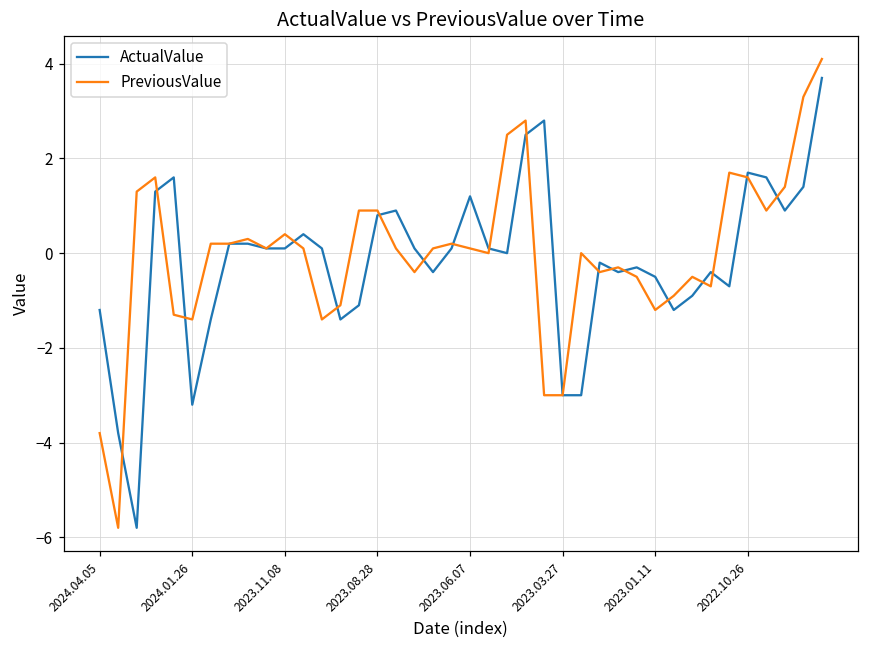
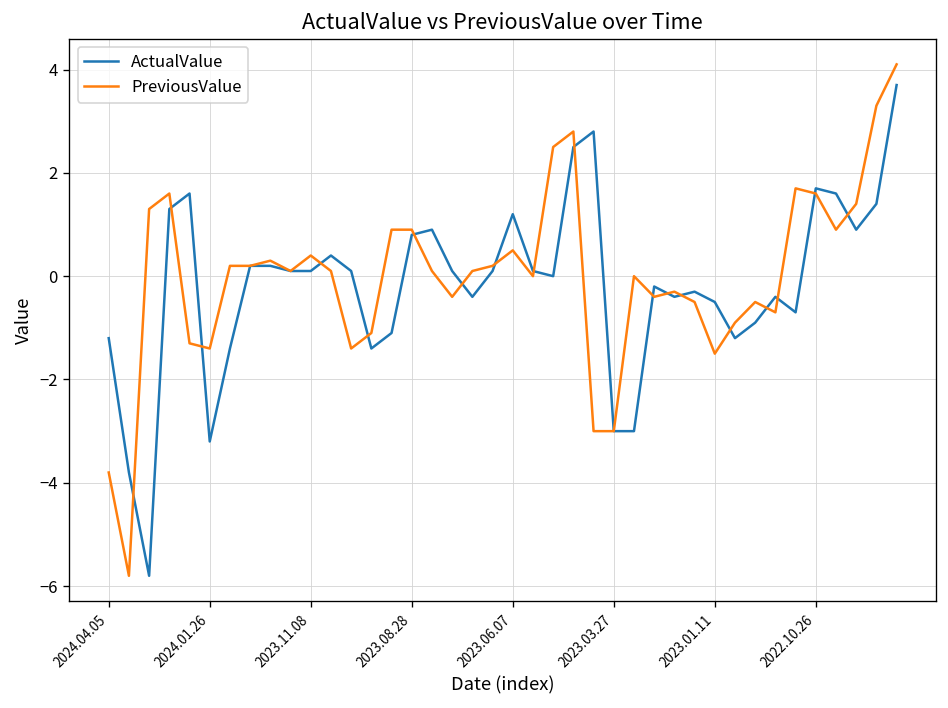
  {
    "ActualValue": {
      "2024.04.05": -1.2,
      "2024.01.26": -3.2,
      "2023.11.08": 0.1,
      "2023.08.28": 0.8,
      "2023.06.07": 1.2,
      "2023.01.11": -0.5,
      "2022.10.26": 1.7
    },
    "PreviousValue": {
      "2024.04.05": -3.8,
      "2024.01.26": -1.4,
      "2023.11.08": 0.4,
      "2023.08.28": 0.9,
-     "2023.06.07": 0.1,
-     "2023.01.11": -1.2,
+     "2023.06.07": 0.5,
+     "2023.01.11": -1.5,
      "2022.10.26": 1.6
    }
  }
